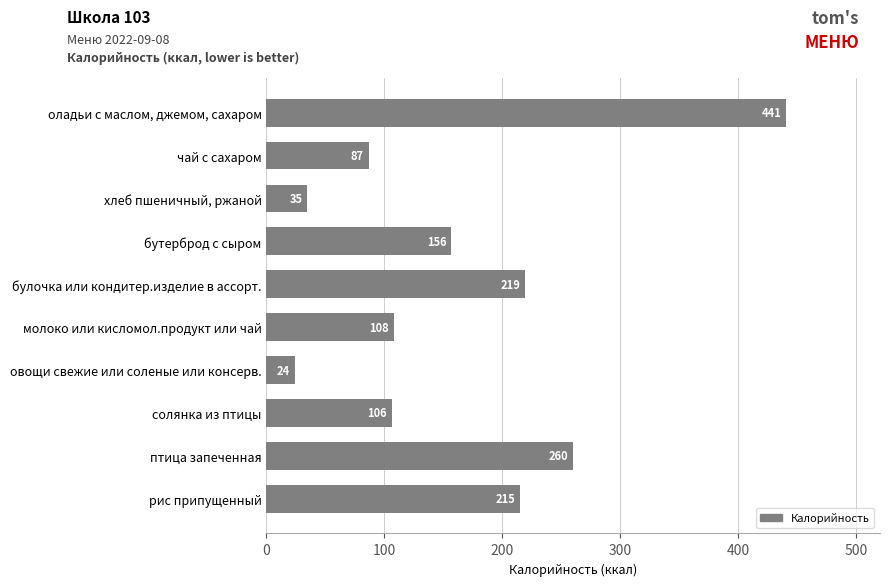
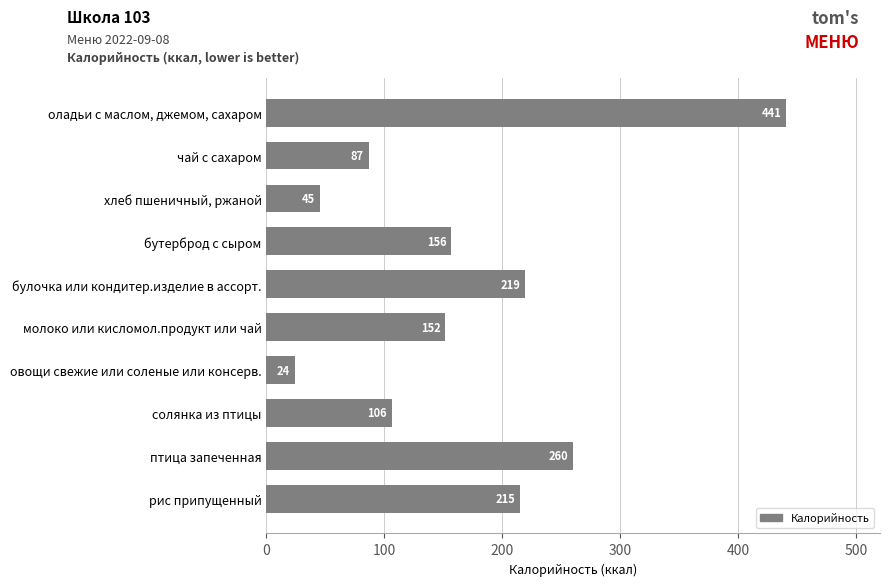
  {
    "оладьи с маслом, джемом, сахаром": 441,
    "чай с сахаром": 87,
-   "хлеб пшеничный, ржаной": 35,
+   "хлеб пшеничный, ржаной": 45,
    "бутерброд с сыром": 156,
    "булочка или кондитер.изделие в ассорт.": 219,
-   "молоко или кисломол.продукт или чай": 108,
+   "молоко или кисломол.продукт или чай": 152,
    "овощи свежие или соленые или консерв.": 24,
    "солянка из птицы": 106,
    "птица запеченная": 260,
    "рис припущенный": 215
  }
